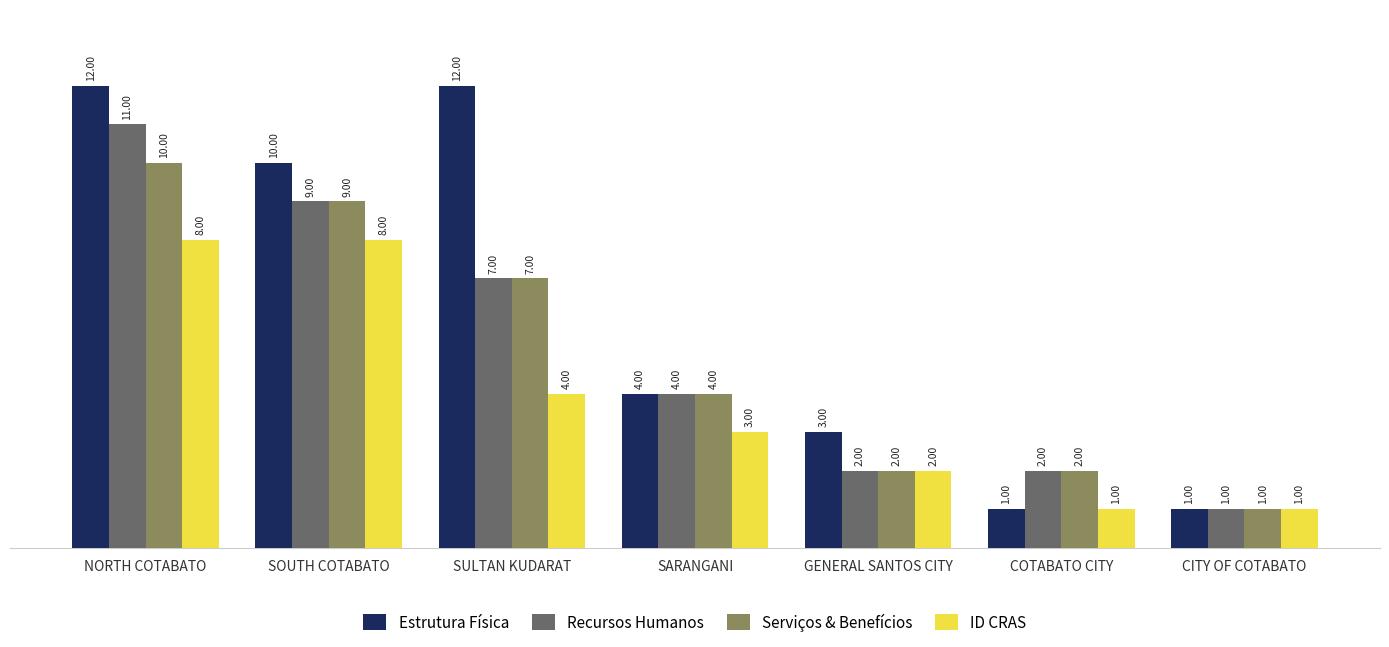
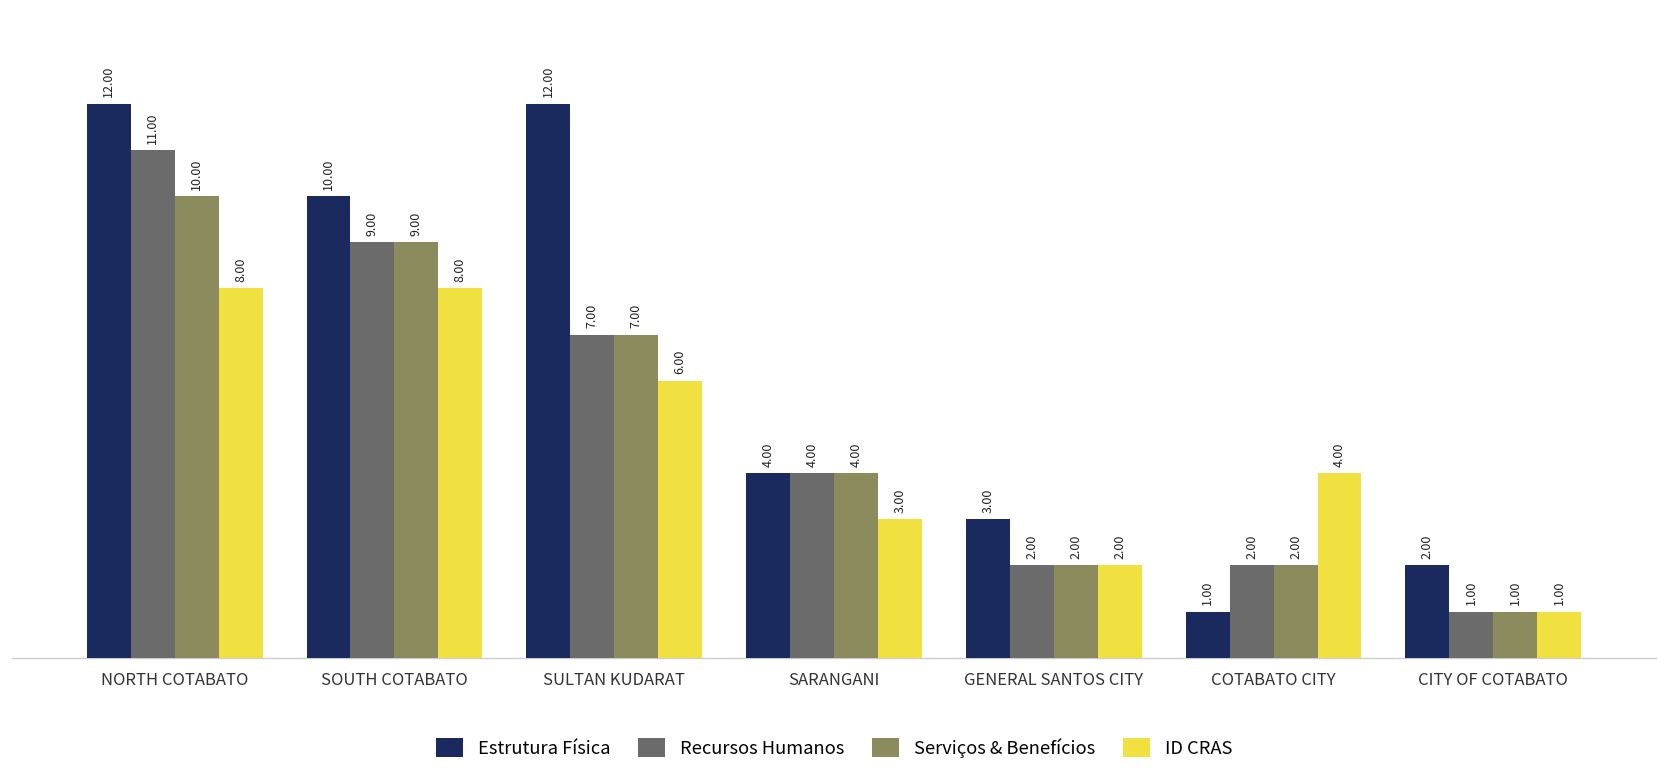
  {
    "Estrutura Física": {
      "NORTH COTABATO": 12.00,
      "SOUTH COTABATO": 10.00,
      "SULTAN KUDARAT": 12.00,
      "SARANGANI": 4.00,
      "GENERAL SANTOS CITY": 3.00,
      "COTABATO CITY": 1.00,
-     "CITY OF COTABATO": 1.00
+     "CITY OF COTABATO": 2.00
    },
    "ID CRAS": {
      "NORTH COTABATO": 8.00,
      "SOUTH COTABATO": 8.00,
-     "SULTAN KUDARAT": 4.00,
+     "SULTAN KUDARAT": 6.00,
      "SARANGANI": 3.00,
      "GENERAL SANTOS CITY": 2.00,
-     "COTABATO CITY": 1.00,
+     "COTABATO CITY": 4.00,
      "CITY OF COTABATO": 1.00
    }
  }
